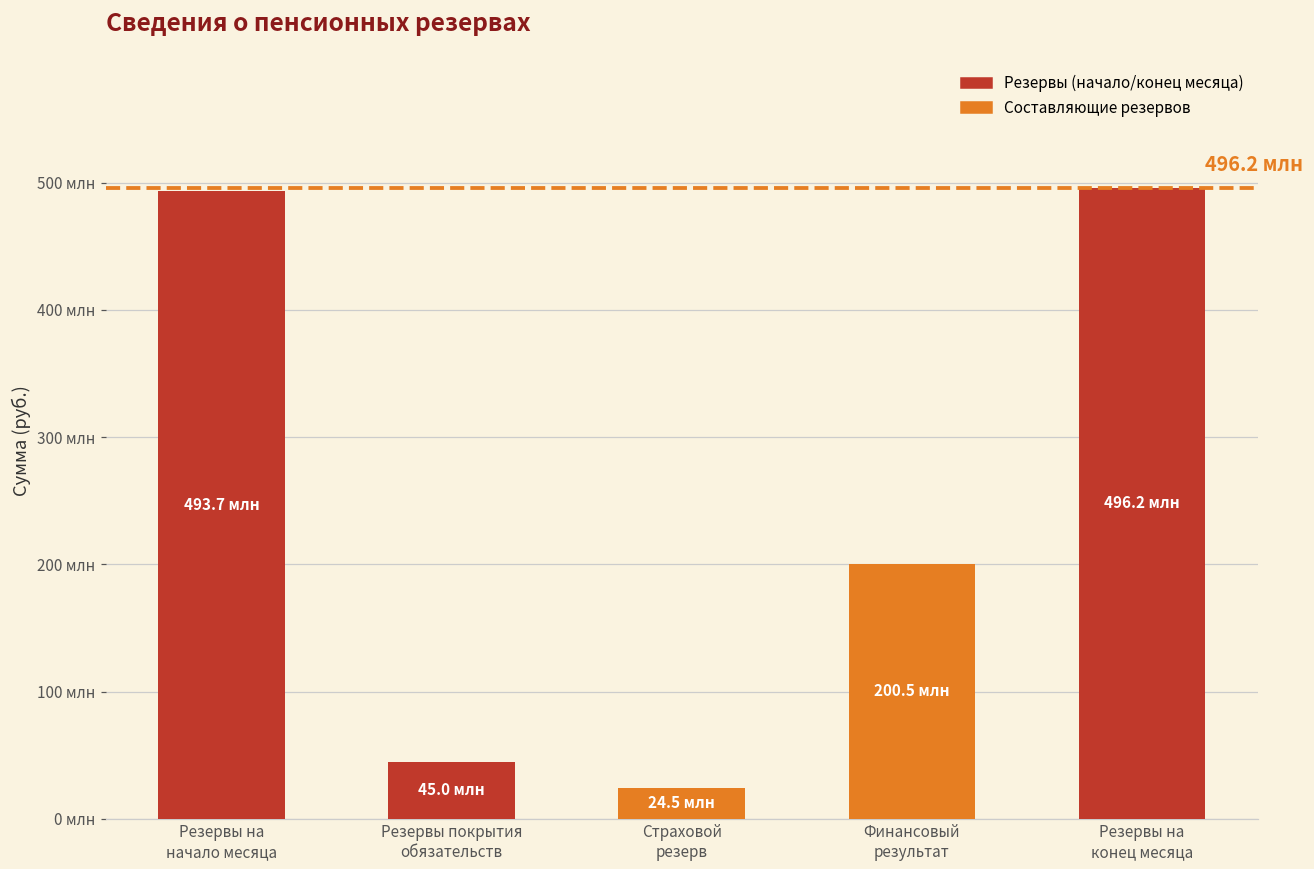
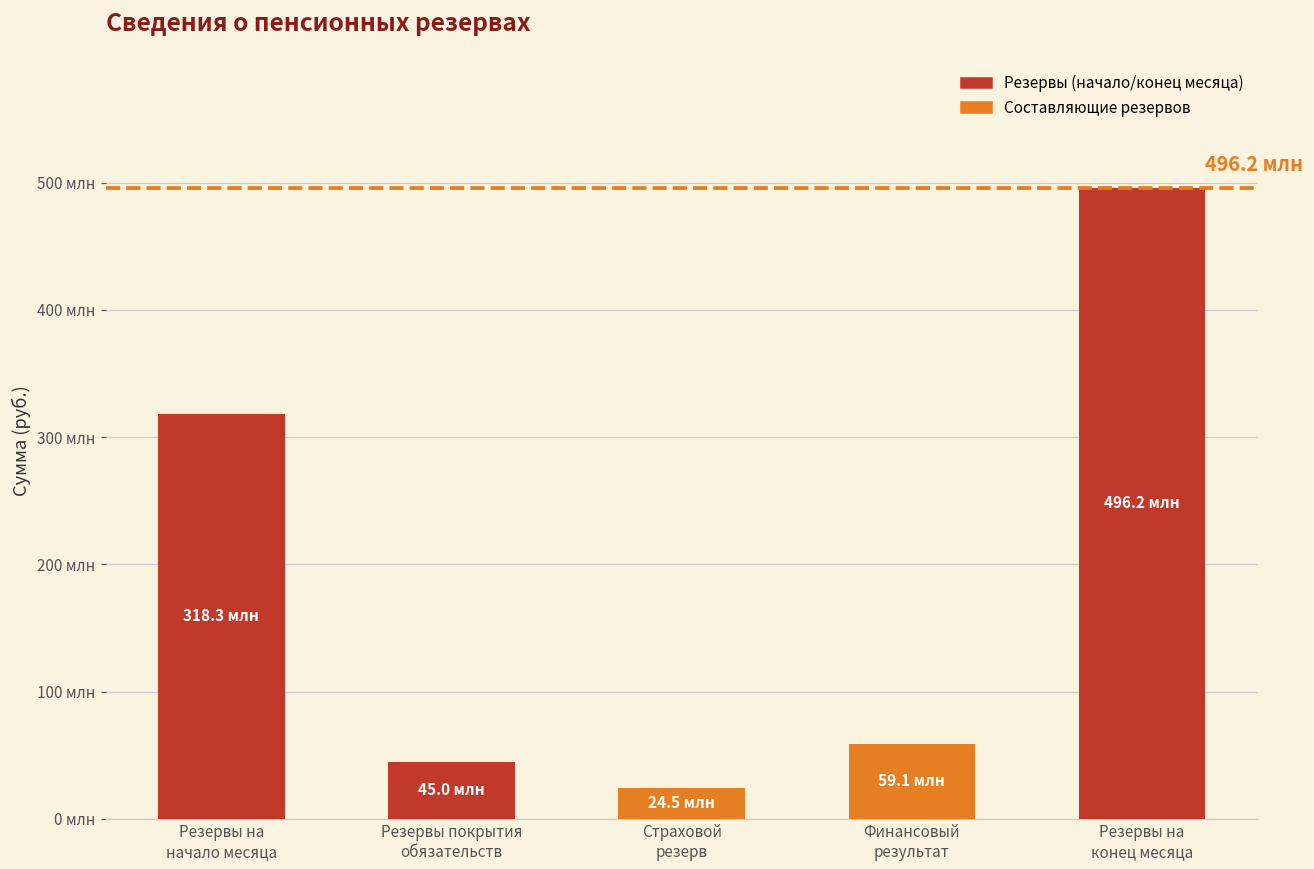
  {
-   "Резервы на начало месяца": 493.7,
-   "Финансовый результат": 200.5
+   "Резервы на начало месяца": 318.3,
+   "Финансовый результат": 59.1
  }
